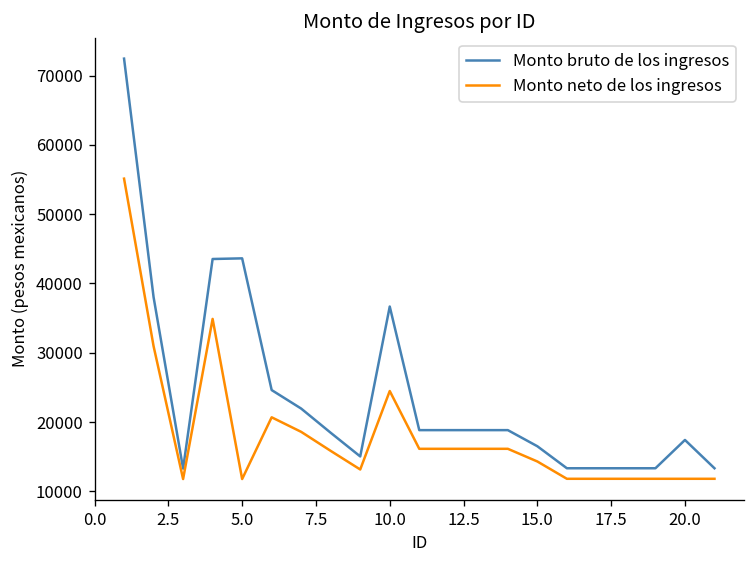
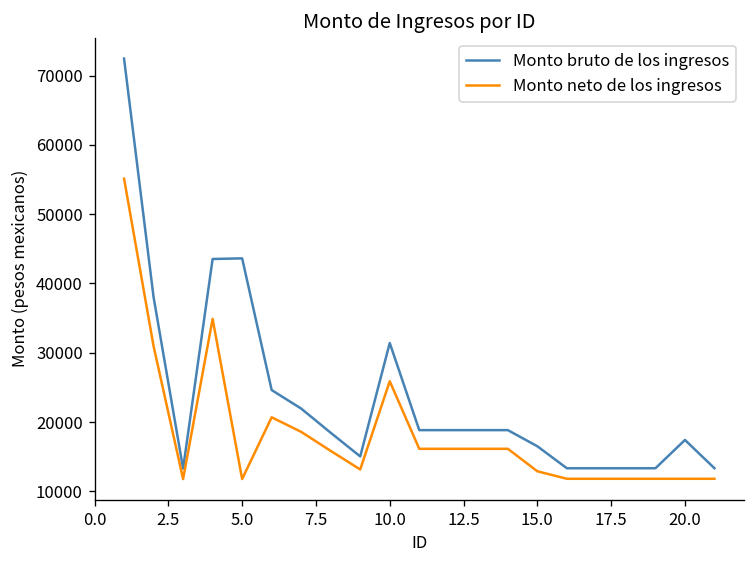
  {
    "Monto bruto de los ingresos": {
      "5.0": 44000,
-     "10.0": 37000,
+     "10.0": 31000,
      "15.0": 17000,
      "20.0": 17000
    },
    "Monto neto de los ingresos": {
      "5.0": 12000,
-     "10.0": 24000,
-     "15.0": 14000,
+     "10.0": 26000,
+     "15.0": 13000,
      "20.0": 12000
    }
  }
